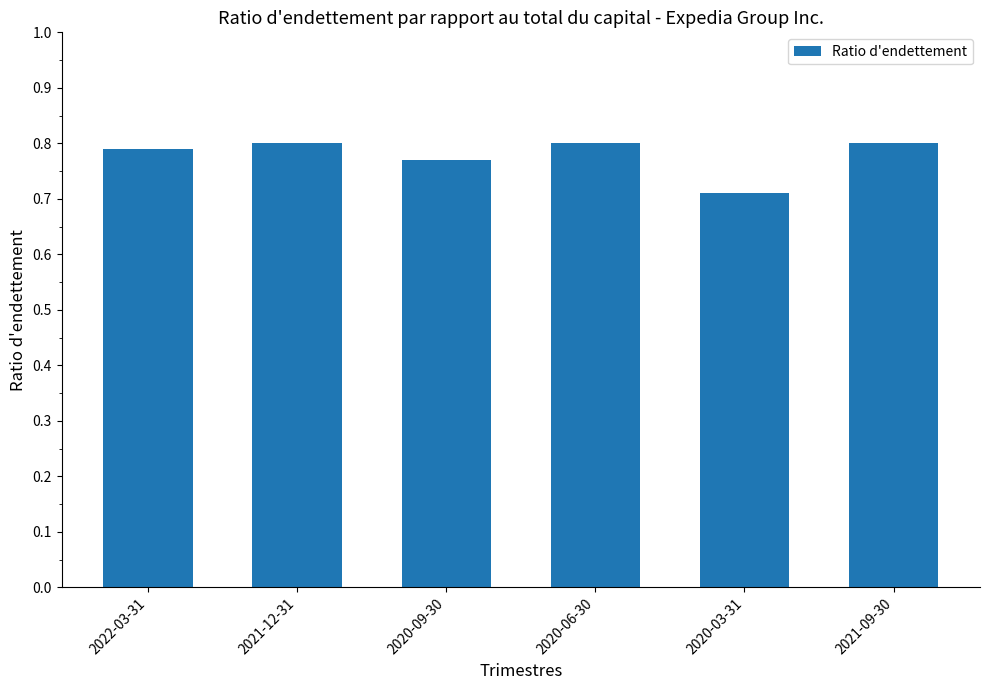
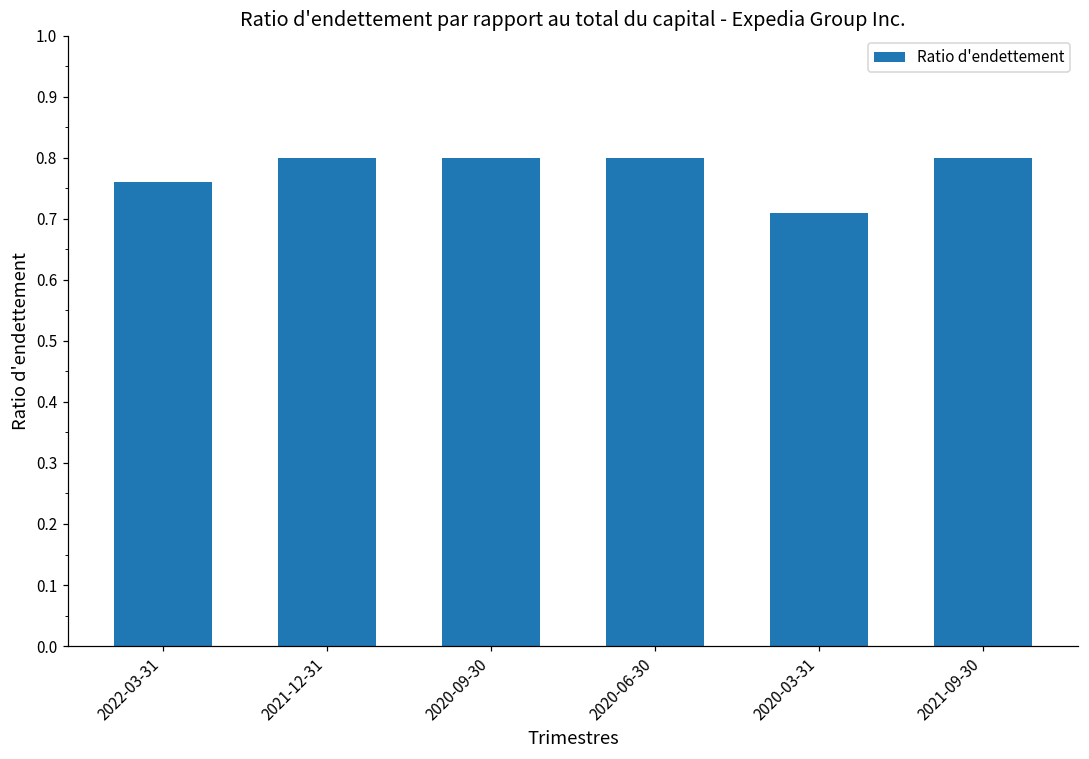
  {
-   "2022-03-31": 0.79,
+   "2022-03-31": 0.76,
    "2021-12-31": 0.80,
-   "2020-09-30": 0.77,
+   "2020-09-30": 0.80,
    "2020-06-30": 0.80,
    "2020-03-31": 0.71,
    "2021-09-30": 0.80
  }
